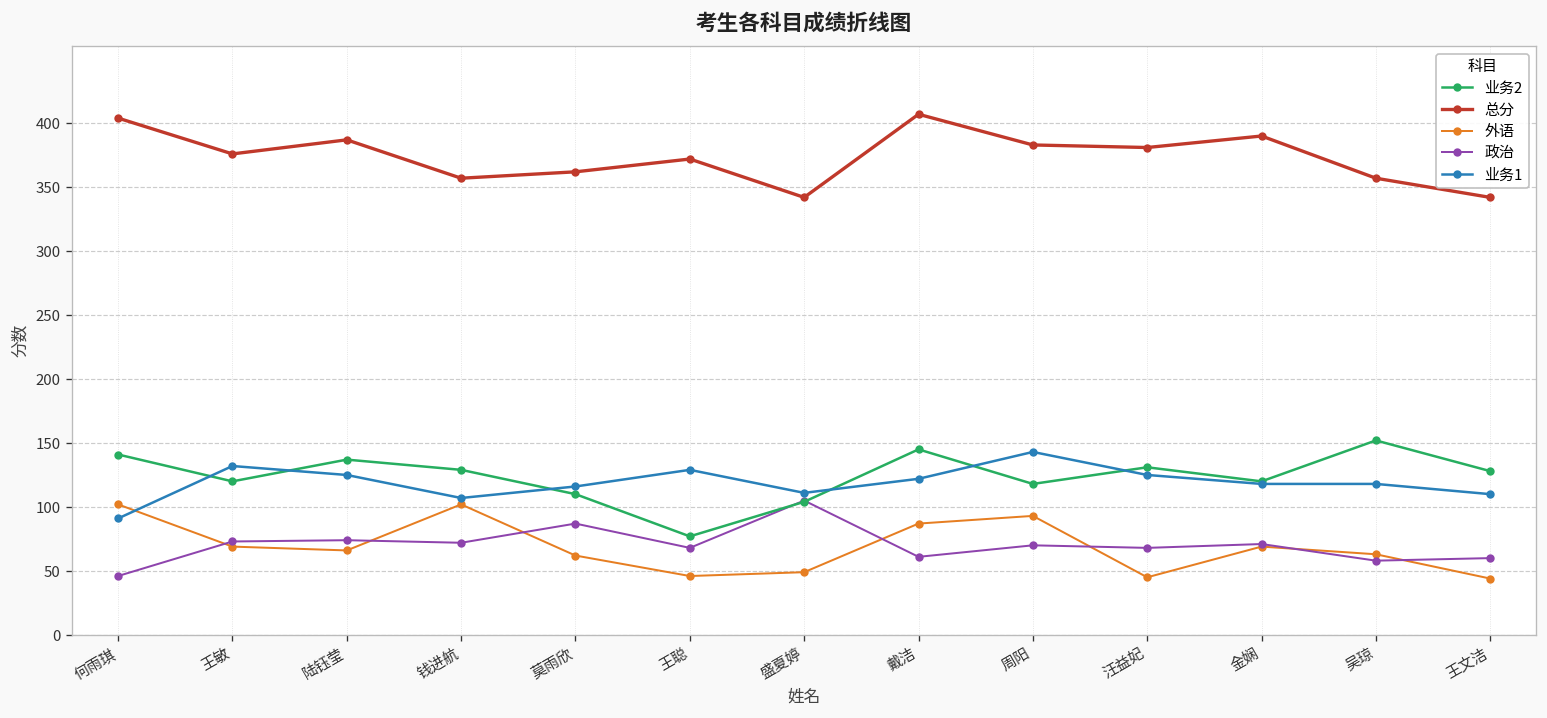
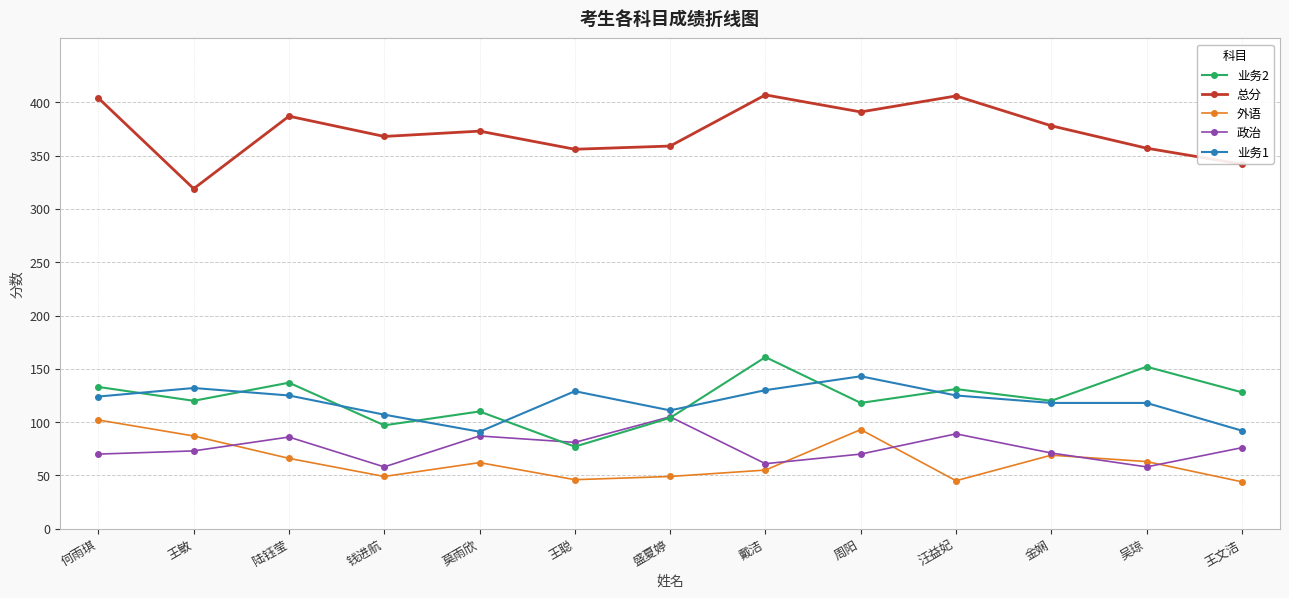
  {
    "业务2": {
-     "何雨琪": 141,
+     "何雨琪": 133,
      "王敏": 120,
      "陆钰莹": 137,
-     "钱进航": 129,
+     "钱进航": 97,
      "莫雨欣": 110,
      "王聪": 77,
-     "戴洁": 145,
+     "戴洁": 161,
      "周阳": 118,
      "汪益妃": 131,
      "吴琼": 152,
      "王文洁": 128
    },
    "总分": {
      "何雨琪": 404,
-     "王敏": 376,
+     "王敏": 319,
      "陆钰莹": 387,
-     "钱进航": 357,
-     "莫雨欣": 362,
-     "王聪": 372,
-     "盛夏婷": 342,
+     "钱进航": 368,
+     "莫雨欣": 373,
+     "王聪": 356,
+     "盛夏婷": 359,
      "戴洁": 407,
-     "周阳": 383,
-     "汪益妃": 381,
-     "金娴": 390,
+     "周阳": 391,
+     "汪益妃": 406,
+     "金娴": 378,
      "吴琼": 357,
      "王文洁": 342
    },
    "外语": {
      "何雨琪": 102,
-     "王敏": 69,
+     "王敏": 87,
      "陆钰莹": 66,
-     "钱进航": 102,
+     "钱进航": 49,
      "莫雨欣": 62,
      "王聪": 46,
      "盛夏婷": 49,
-     "戴洁": 87,
+     "戴洁": 55,
      "周阳": 93,
      "汪益妃": 45,
      "吴琼": 63,
      "王文洁": 44
    },
    "政治": {
-     "何雨琪": 46,
+     "何雨琪": 70,
      "王敏": 73,
-     "陆钰莹": 74,
-     "钱进航": 72,
+     "陆钰莹": 86,
+     "钱进航": 58,
      "莫雨欣": 87,
-     "王聪": 68,
+     "王聪": 81,
      "戴洁": 61,
      "周阳": 70,
-     "汪益妃": 68,
+     "汪益妃": 89,
      "吴琼": 58,
-     "王文洁": 60
+     "王文洁": 76
    },
    "业务1": {
-     "何雨琪": 91,
+     "何雨琪": 124,
      "王敏": 132,
      "陆钰莹": 125,
      "钱进航": 107,
-     "莫雨欣": 116,
+     "莫雨欣": 91,
      "王聪": 129,
      "盛夏婷": 111,
-     "戴洁": 122,
+     "戴洁": 130,
      "周阳": 143,
      "汪益妃": 125,
      "吴琼": 118,
-     "王文洁": 110
+     "王文洁": 92
    }
  }
